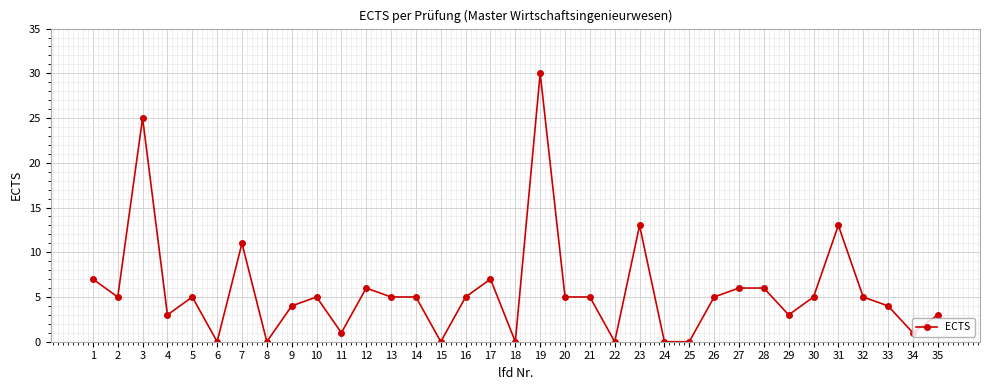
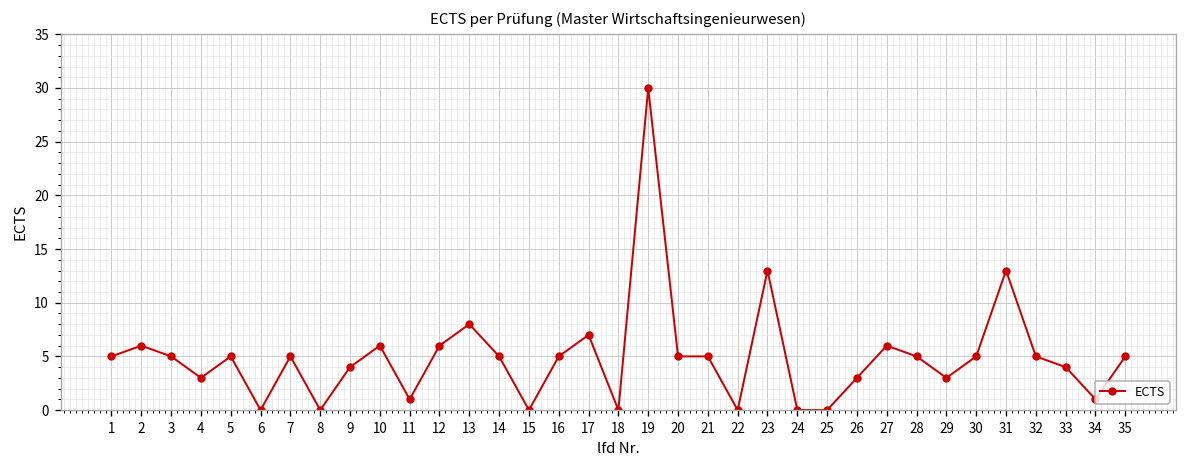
  {
-   "1": 7,
-   "2": 5,
-   "3": 25,
+   "1": 5,
+   "2": 6,
+   "3": 5,
    "4": 3,
    "5": 5,
    "6": 0,
-   "7": 11,
+   "7": 5,
    "8": 0,
    "9": 4,
-   "10": 5,
+   "10": 6,
    "11": 1,
    "12": 6,
-   "13": 5,
+   "13": 8,
    "14": 5,
    "15": 0,
    "16": 5,
    "17": 7,
    "18": 0,
    "19": 30,
    "20": 5,
    "21": 5,
    "22": 0,
    "23": 13,
    "24": 0,
    "25": 0,
-   "26": 5,
+   "26": 3,
    "27": 6,
-   "28": 6,
+   "28": 5,
    "29": 3,
    "30": 5,
    "31": 13,
    "32": 5,
    "33": 4,
-   "35": 3
+   "35": 5
  }
